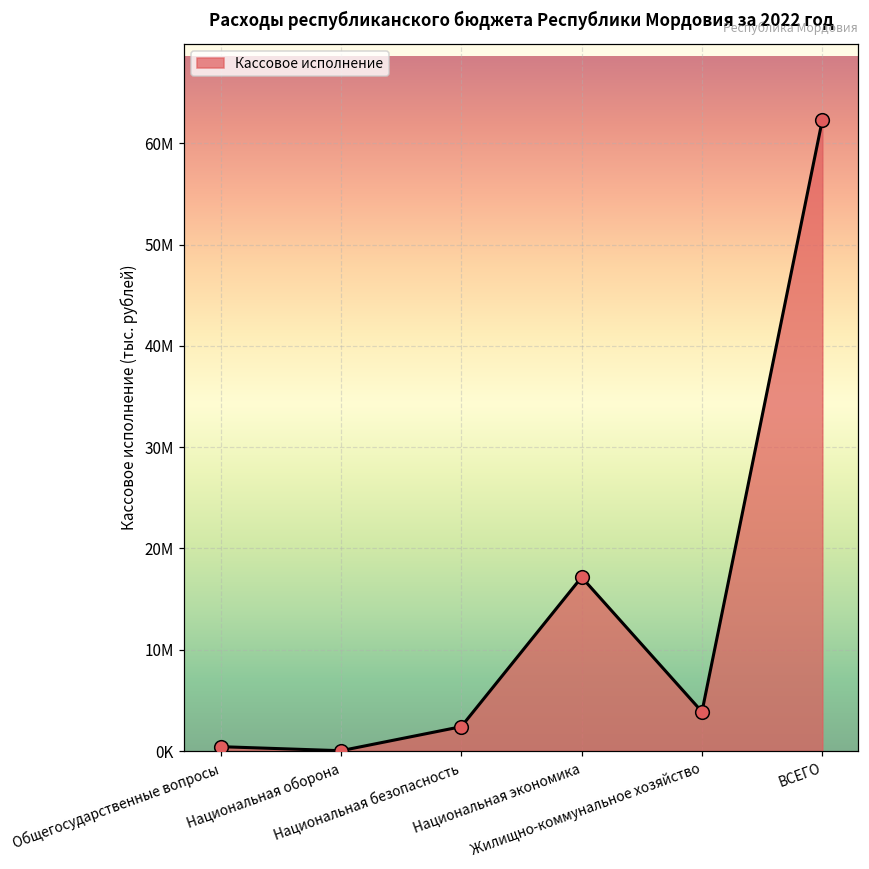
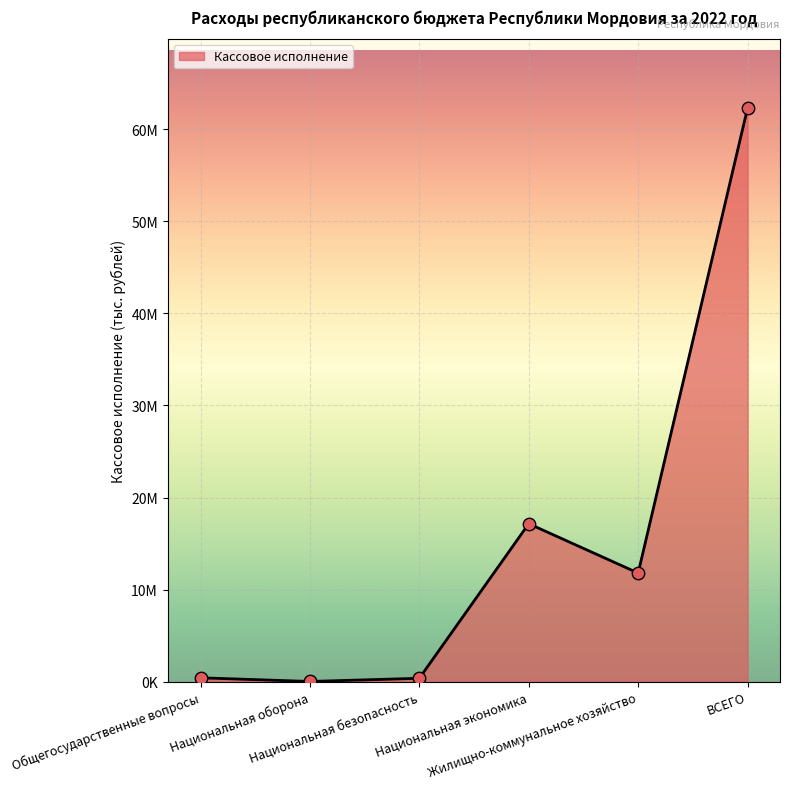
  {
    "Общегосударственные вопросы": 0,
    "Национальная оборона": 0,
-   "Национальная безопасность": 2000000,
+   "Национальная безопасность": 0,
    "Национальная экономика": 17000000,
-   "Жилищно-коммунальное хозяйство": 4000000,
+   "Жилищно-коммунальное хозяйство": 12000000,
    "ВСЕГО": 62000000
  }
